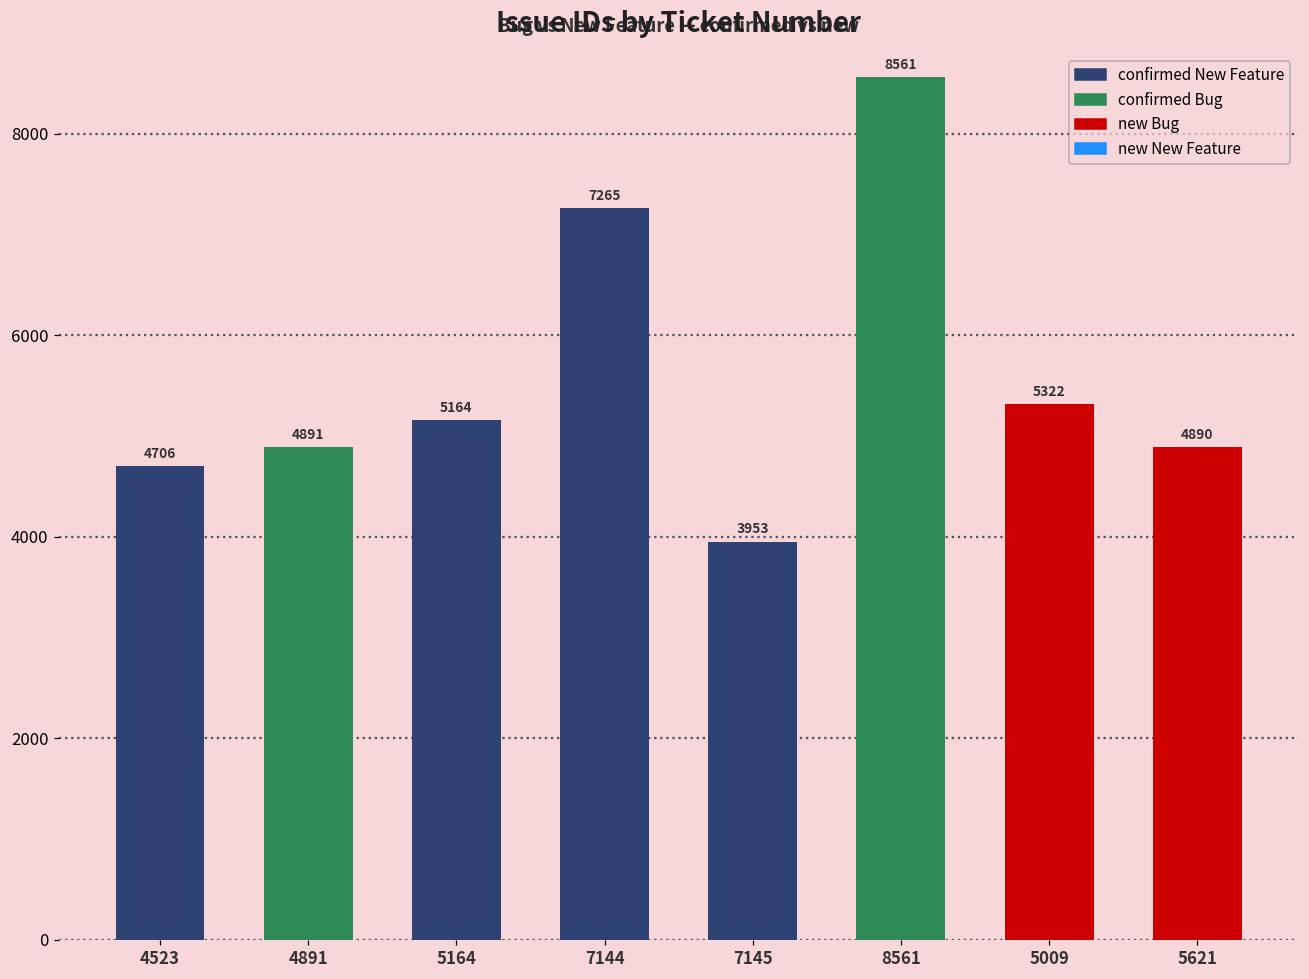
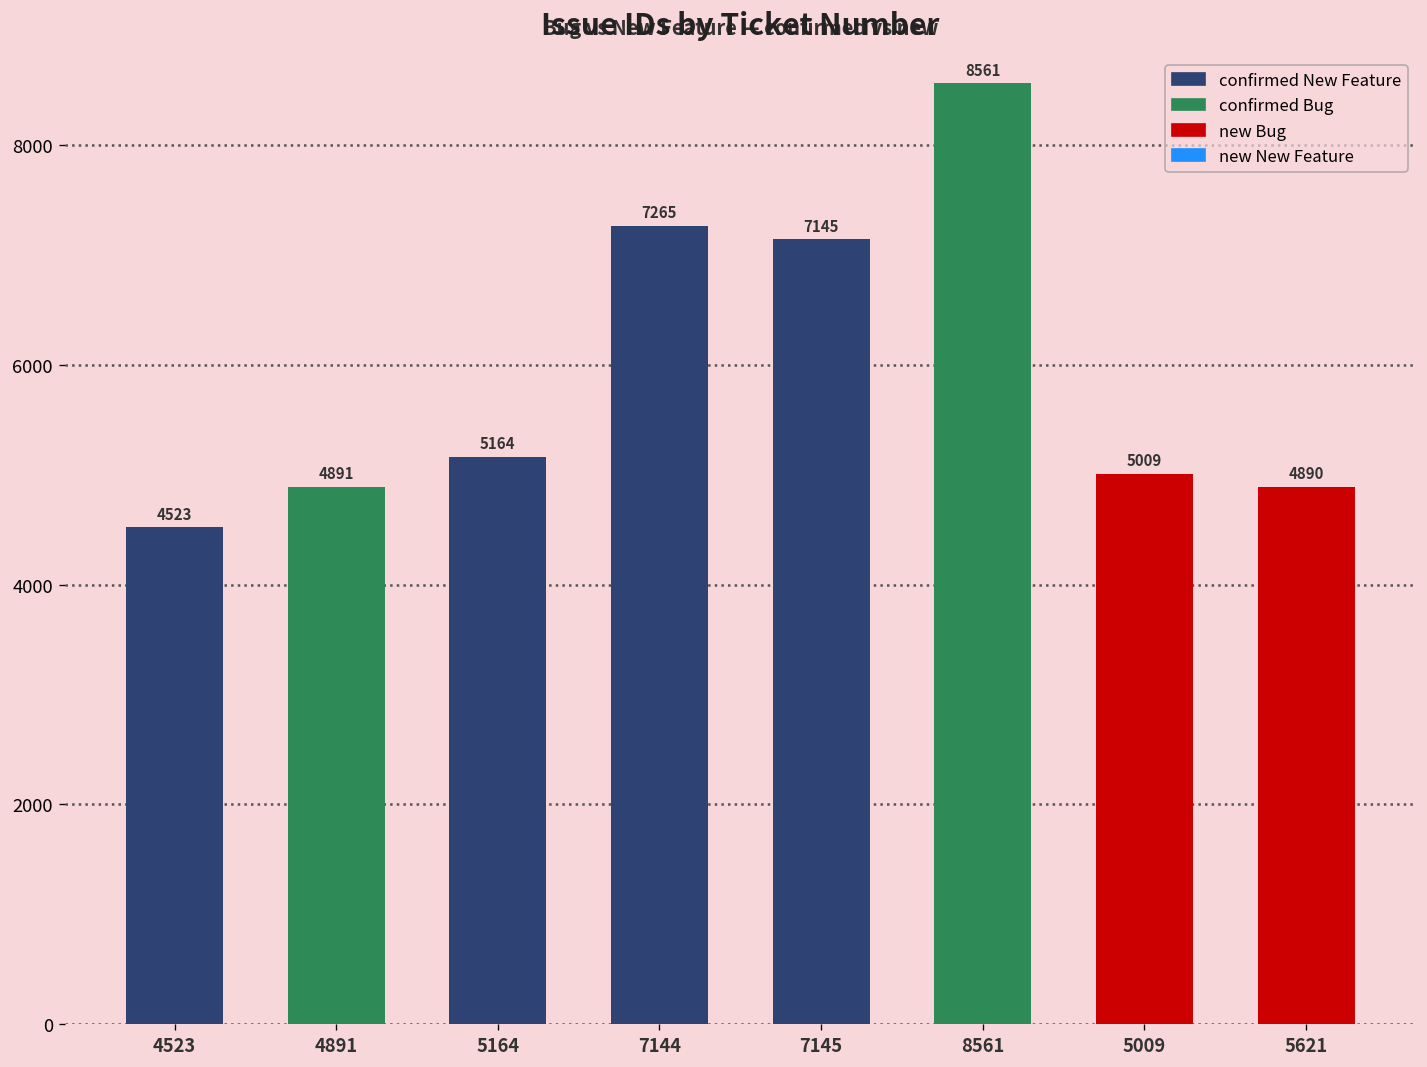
  {
-   "4523": 4706,
+   "4523": 4523,
    "4891": 4891,
    "5164": 5164,
    "7144": 7265,
-   "7145": 3953,
+   "7145": 7145,
    "8561": 8561,
-   "5009": 5322,
+   "5009": 5009,
    "5621": 4890
  }
